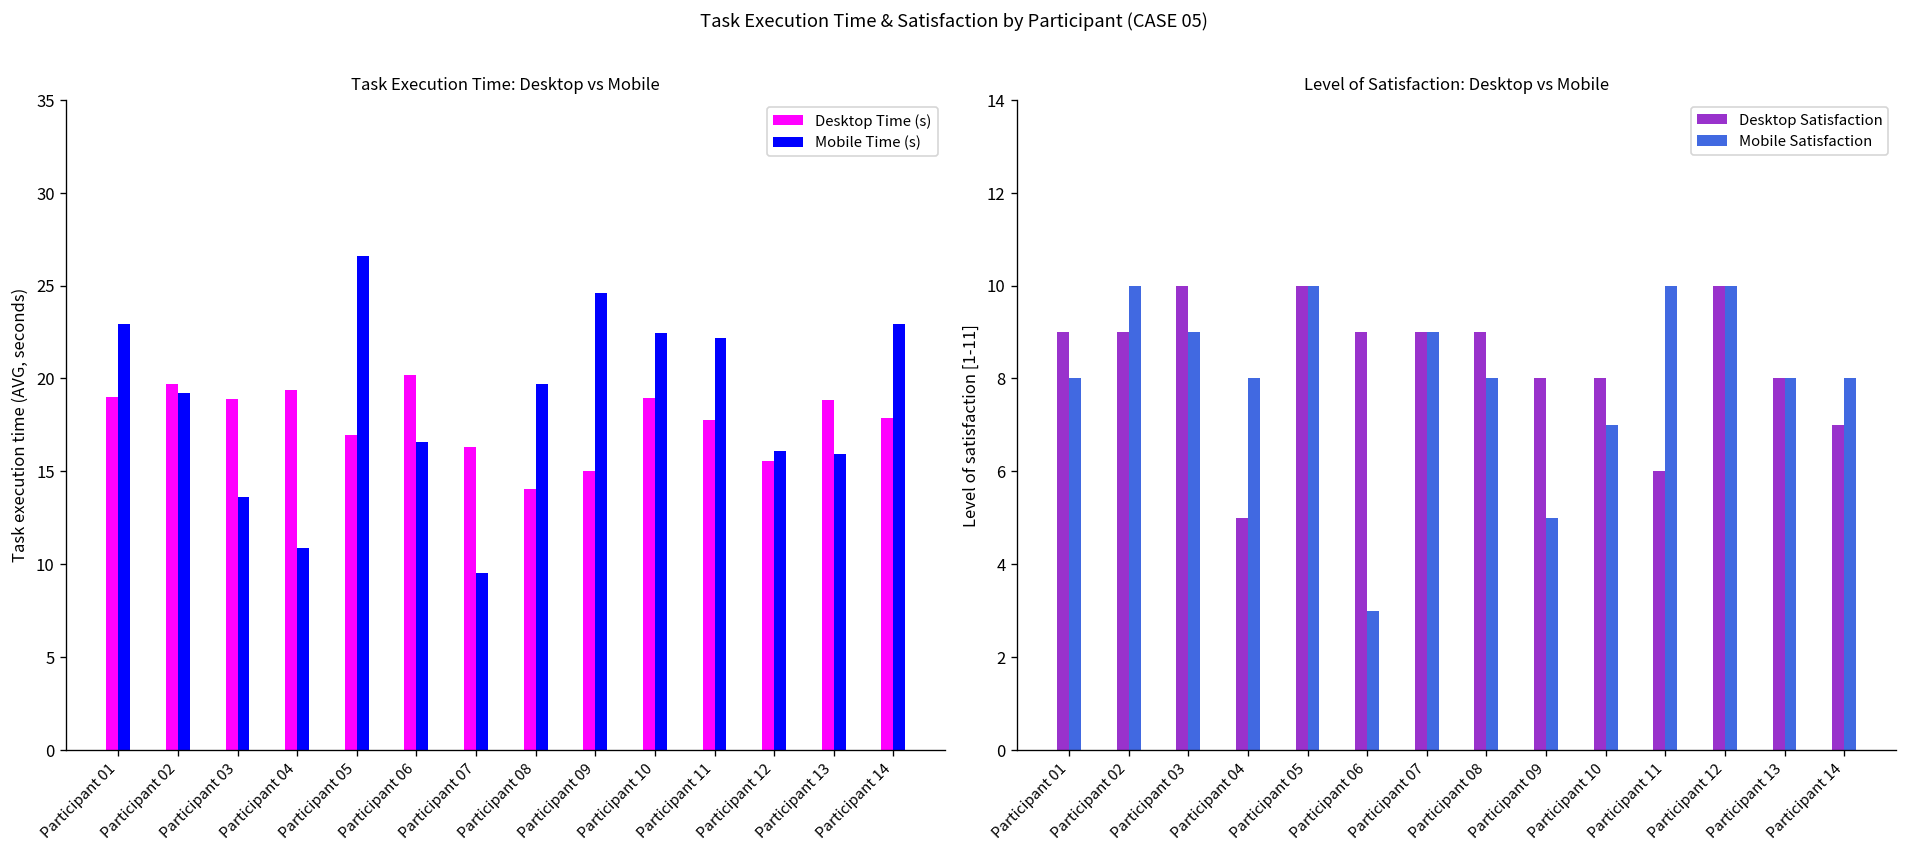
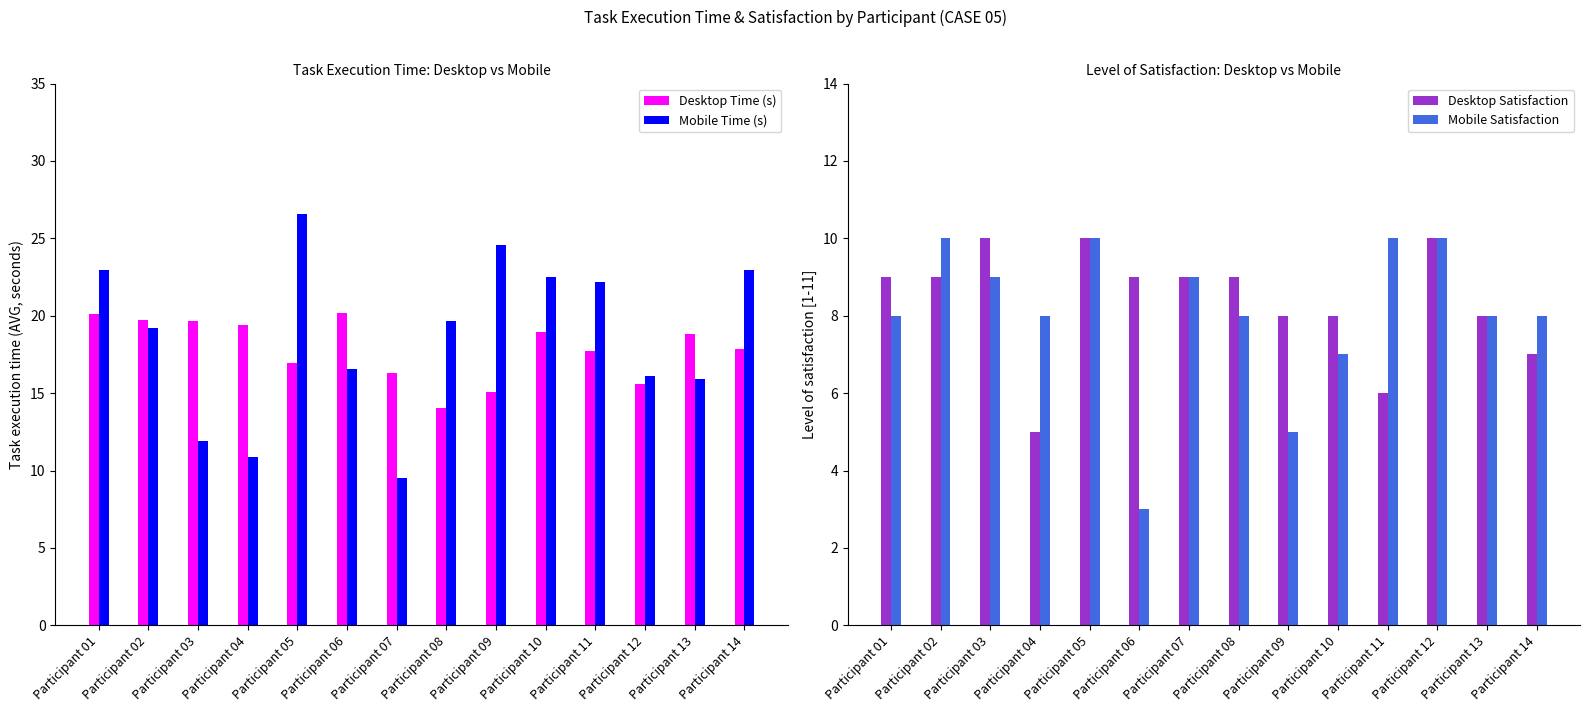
  {
    "Task Execution Time: Desktop vs Mobile": {
      "Desktop Time (s)": {
-       "Participant 01": 19.0,
+       "Participant 01": 20.1,
        "Participant 02": 19.7,
-       "Participant 03": 18.9,
+       "Participant 03": 19.7,
        "Participant 04": 19.4,
        "Participant 05": 17.0,
        "Participant 06": 20.2,
        "Participant 07": 16.3,
        "Participant 08": 14.1,
        "Participant 09": 15.0,
        "Participant 10": 18.9,
        "Participant 11": 17.8,
        "Participant 12": 15.6,
        "Participant 13": 18.8,
        "Participant 14": 17.9
      },
      "Mobile Time (s)": {
        "Participant 01": 23.0,
        "Participant 02": 19.2,
-       "Participant 03": 13.6,
+       "Participant 03": 11.9,
        "Participant 04": 10.9,
        "Participant 05": 26.6,
        "Participant 06": 16.6,
        "Participant 07": 9.5,
        "Participant 08": 19.7,
        "Participant 09": 24.6,
        "Participant 10": 22.5,
        "Participant 11": 22.2,
        "Participant 12": 16.1,
        "Participant 13": 15.9,
        "Participant 14": 22.9
      }
    },
    "Level of Satisfaction: Desktop vs Mobile": {
      "Desktop Satisfaction": {
        "Participant 01": 9.0,
        "Participant 02": 9.0,
        "Participant 03": 10.0,
        "Participant 04": 5.0,
        "Participant 05": 10.0,
        "Participant 06": 9.0,
        "Participant 07": 9.0,
        "Participant 08": 9.0,
        "Participant 09": 8.0,
        "Participant 10": 8.0,
        "Participant 11": 6.0,
        "Participant 12": 10.0,
        "Participant 13": 8.0,
        "Participant 14": 7.0
      },
      "Mobile Satisfaction": {
        "Participant 01": 8.0,
        "Participant 02": 10.0,
        "Participant 03": 9.0,
        "Participant 04": 8.0,
        "Participant 05": 10.0,
        "Participant 06": 3.0,
        "Participant 07": 9.0,
        "Participant 08": 8.0,
        "Participant 09": 5.0,
        "Participant 10": 7.0,
        "Participant 11": 10.0,
        "Participant 12": 10.0,
        "Participant 13": 8.0,
        "Participant 14": 8.0
      }
    }
  }
